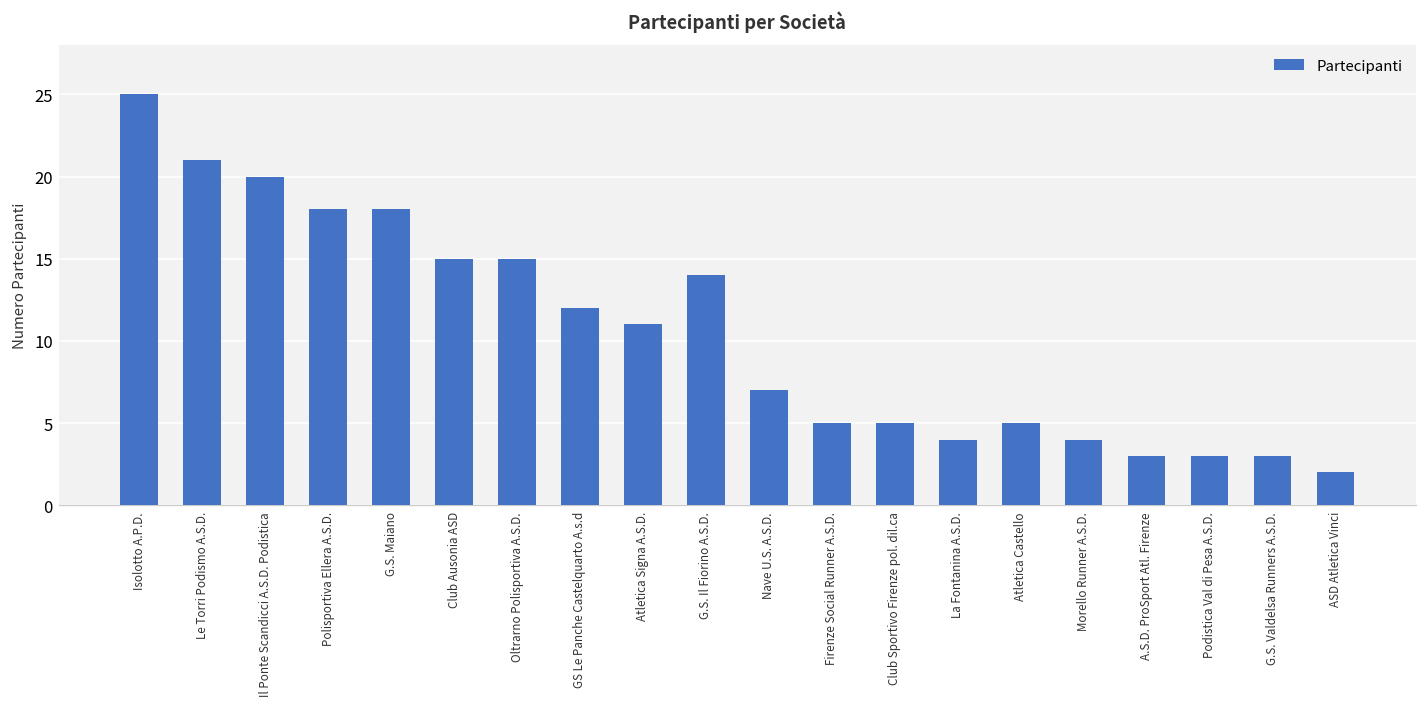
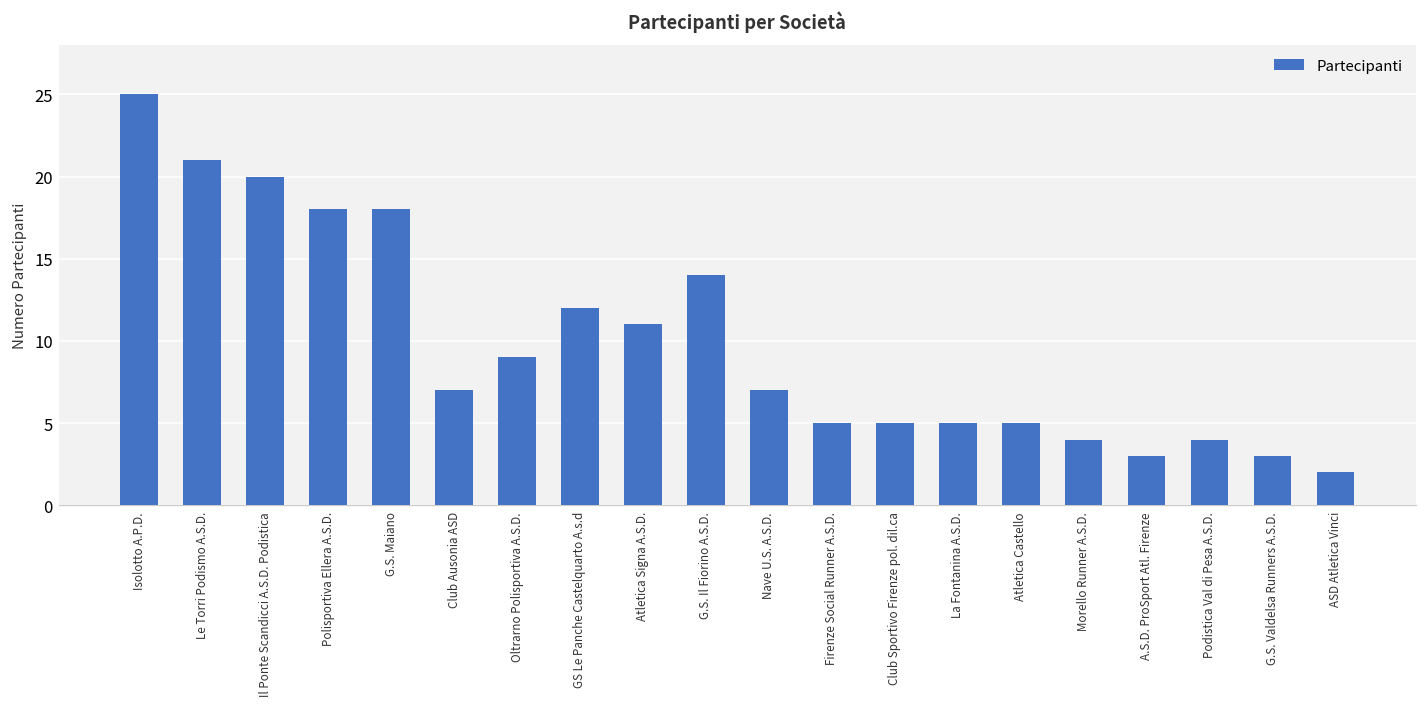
  {
    "Isolotto A.P.D.": 25,
    "Le Torri Podismo A.S.D.": 21,
    "Il Ponte Scandicci A.S.D. Podistica": 20,
    "Polisportiva Ellera A.S.D.": 18,
    "G.S. Maiano": 18,
-   "Club Ausonia ASD": 15,
-   "Oltrarno Polisportiva A.S.D.": 15,
+   "Club Ausonia ASD": 7,
+   "Oltrarno Polisportiva A.S.D.": 9,
    "GS Le Panche Castelquarto A.s.d": 12,
    "Atletica Signa A.S.D.": 11,
    "G.S. Il Fiorino A.S.D.": 14,
    "Nave U.S. A.S.D.": 7,
    "Firenze Social Runner A.S.D.": 5,
    "Club Sportivo Firenze pol. dil.ca": 5,
-   "La Fontanina A.S.D.": 4,
+   "La Fontanina A.S.D.": 5,
    "Atletica Castello": 5,
    "Morello Runner A.S.D.": 4,
    "A.S.D. ProSport Atl. Firenze": 3,
-   "Podistica Val di Pesa A.S.D.": 3,
+   "Podistica Val di Pesa A.S.D.": 4,
    "G.S. Valdelsa Runners A.S.D.": 3,
    "ASD Atletica Vinci": 2
  }
